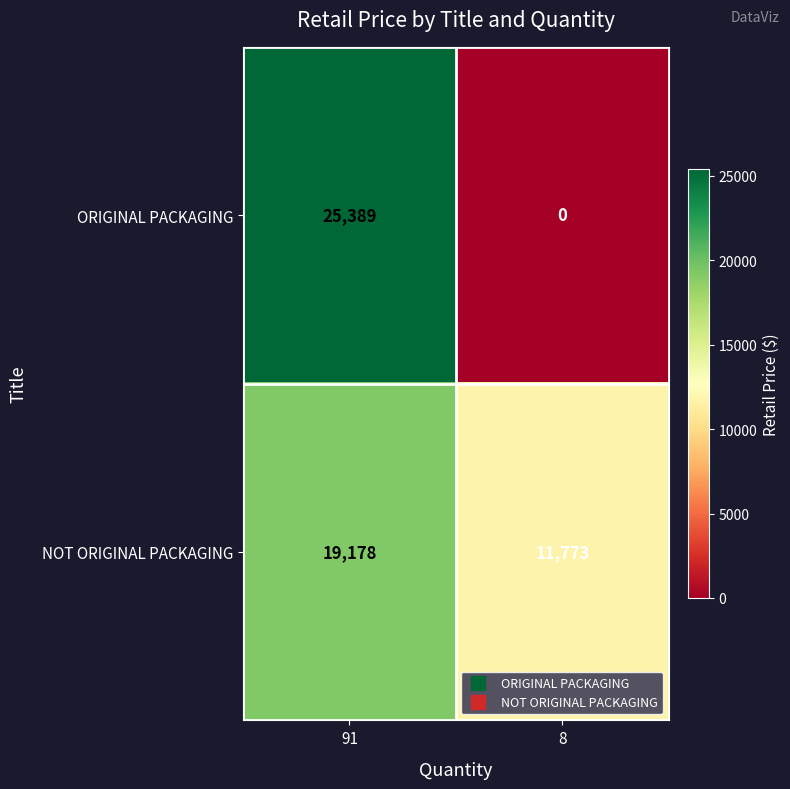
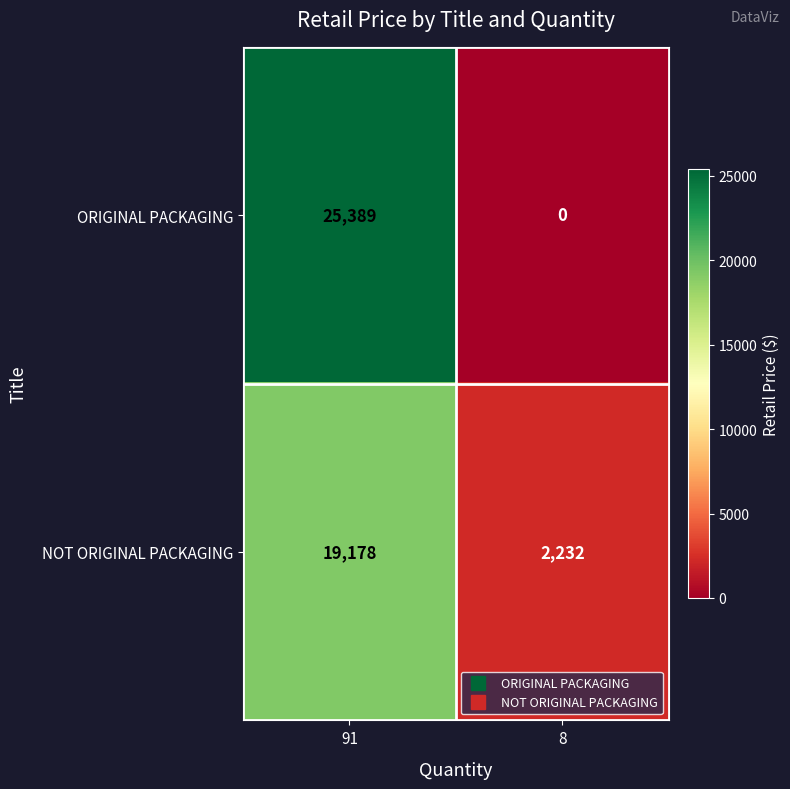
  {
    "ORIGINAL PACKAGING": {
      "91": "25,389",
      "8": "0"
    },
    "NOT ORIGINAL PACKAGING": {
      "91": "19,178",
-     "8": "11,773"
+     "8": "2,232"
    }
  }
